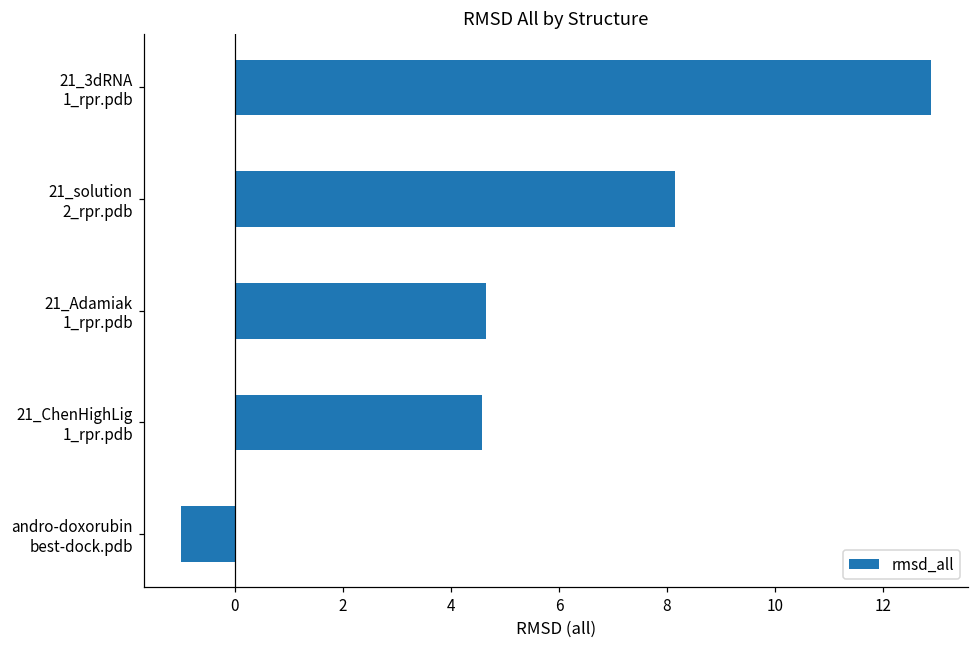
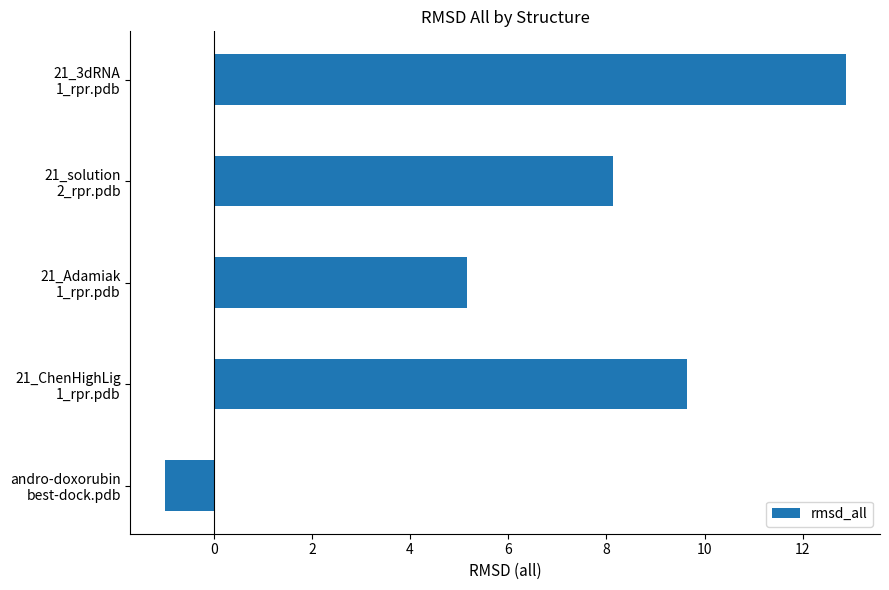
  {
    "21_3dRNA 1_rpr.pdb": 12.9,
    "21_solution 2_rpr.pdb": 8.1,
-   "21_Adamiak 1_rpr.pdb": 4.7,
-   "21_ChenHighLig 1_rpr.pdb": 4.6,
+   "21_Adamiak 1_rpr.pdb": 5.2,
+   "21_ChenHighLig 1_rpr.pdb": 9.7,
    "andro-doxorubin best-dock.pdb": -1.0
  }
